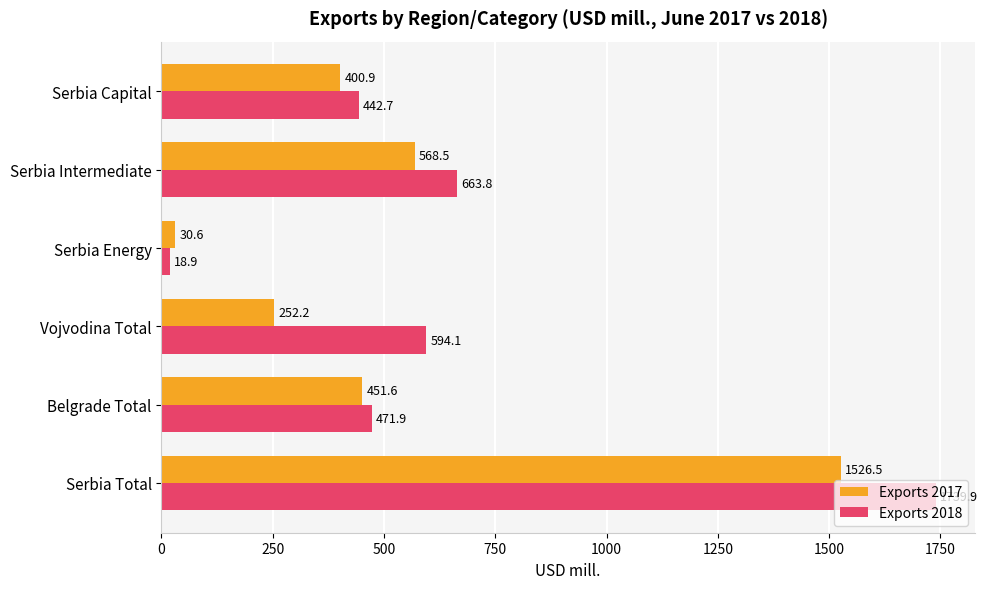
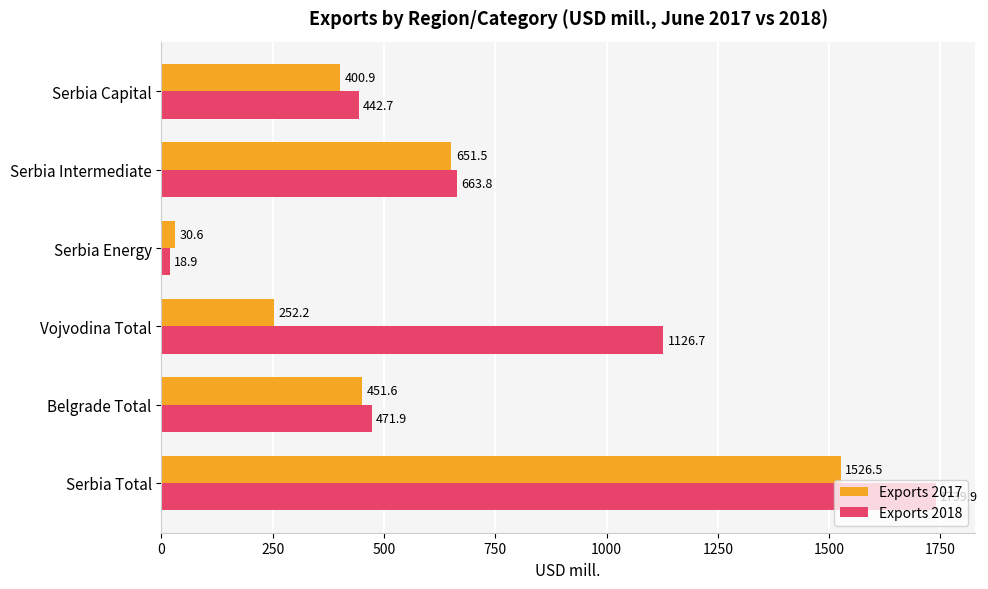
  {
    "Exports 2017": {
      "Serbia Capital": 400.9,
-     "Serbia Intermediate": 568.5,
+     "Serbia Intermediate": 651.5,
      "Serbia Energy": 30.6,
      "Vojvodina Total": 252.2,
      "Belgrade Total": 451.6,
      "Serbia Total": 1526.5
    },
    "Exports 2018": {
      "Serbia Capital": 442.7,
      "Serbia Intermediate": 663.8,
      "Serbia Energy": 18.9,
-     "Vojvodina Total": 594.1,
+     "Vojvodina Total": 1126.7,
      "Belgrade Total": 471.9
    }
  }
